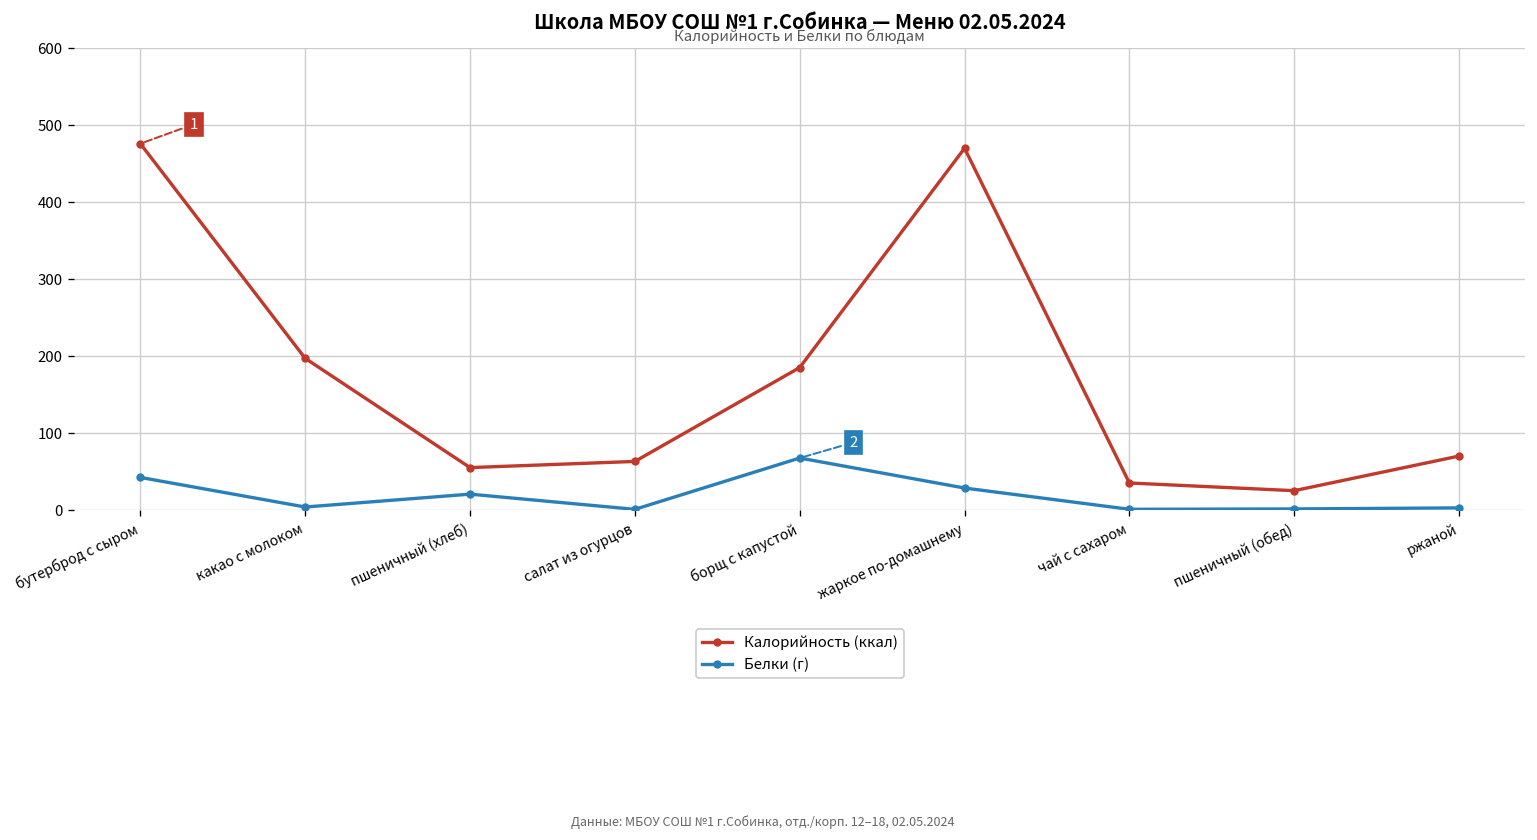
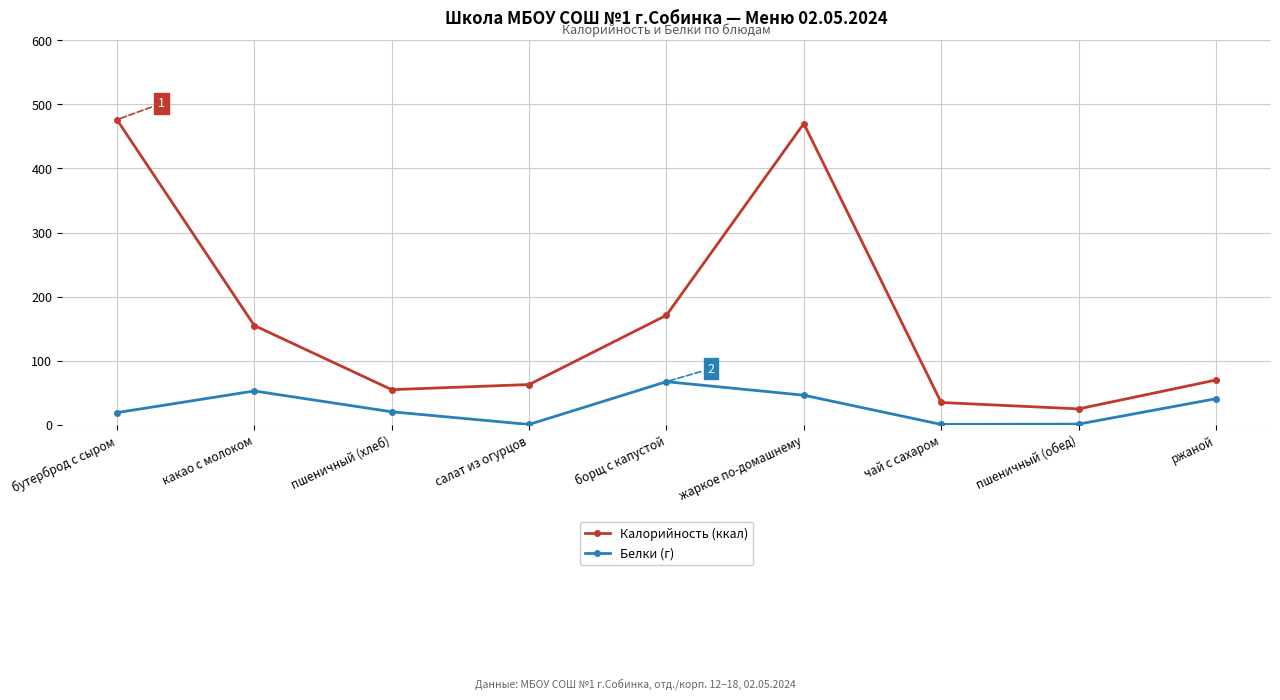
  {
    "Калорийность (ккал)": {
      "бутерброд с сыром": 480,
-     "какао с молоком": 200,
+     "какао с молоком": 160,
      "пшеничный (хлеб)": 60,
      "салат из огурцов": 60,
-     "борщ с капустой": 190,
+     "борщ с капустой": 170,
      "жаркое по-домашнему": 470,
      "чай с сахаром": 40,
      "пшеничный (обед)": 30,
      "ржаной": 70
    },
    "Белки (г)": {
-     "бутерброд с сыром": 40,
-     "какао с молоком": 0,
+     "бутерброд с сыром": 20,
+     "какао с молоком": 50,
      "пшеничный (хлеб)": 20,
      "салат из огурцов": 0,
      "борщ с капустой": 70,
-     "жаркое по-домашнему": 30,
+     "жаркое по-домашнему": 50,
      "чай с сахаром": 0,
      "пшеничный (обед)": 0,
-     "ржаной": 0
+     "ржаной": 40
    }
  }
